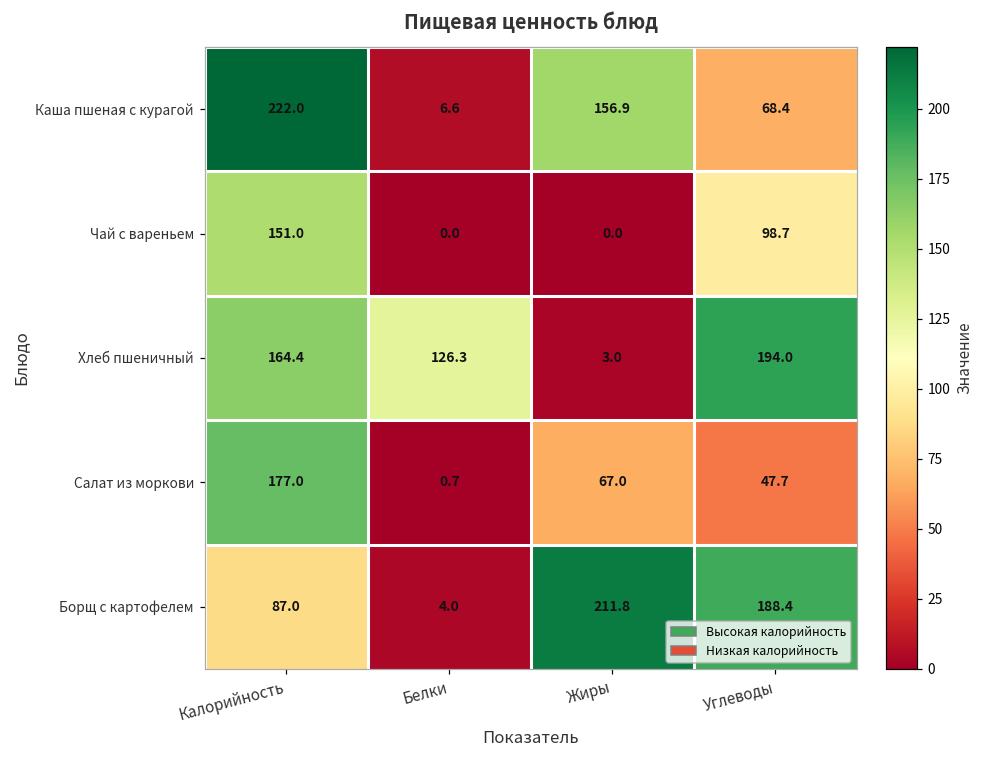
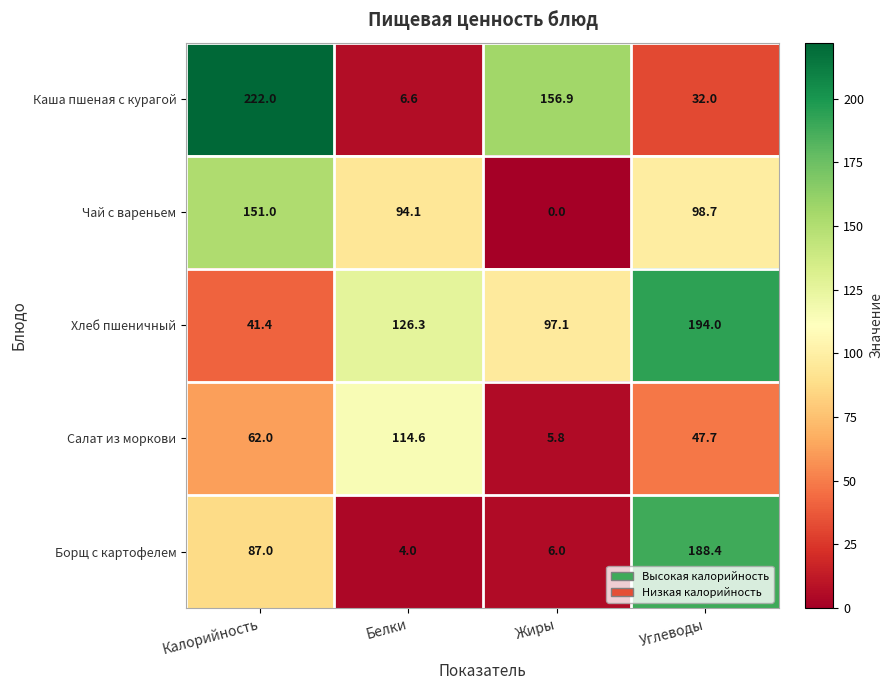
  {
    "Каша пшеная с курагой": {
      "Калорийность": 222.0,
      "Белки": 6.6,
      "Жиры": 156.9,
-     "Углеводы": 68.4
+     "Углеводы": 32.0
    },
    "Чай с вареньем": {
      "Калорийность": 151.0,
-     "Белки": 0.0,
+     "Белки": 94.1,
      "Жиры": 0.0,
      "Углеводы": 98.7
    },
    "Хлеб пшеничный": {
-     "Калорийность": 164.4,
+     "Калорийность": 41.4,
      "Белки": 126.3,
-     "Жиры": 3.0,
+     "Жиры": 97.1,
      "Углеводы": 194.0
    },
    "Салат из моркови": {
-     "Калорийность": 177.0,
-     "Белки": 0.7,
-     "Жиры": 67.0,
+     "Калорийность": 62.0,
+     "Белки": 114.6,
+     "Жиры": 5.8,
      "Углеводы": 47.7
    },
    "Борщ с картофелем": {
      "Калорийность": 87.0,
      "Белки": 4.0,
-     "Жиры": 211.8,
+     "Жиры": 6.0,
      "Углеводы": 188.4
    }
  }
